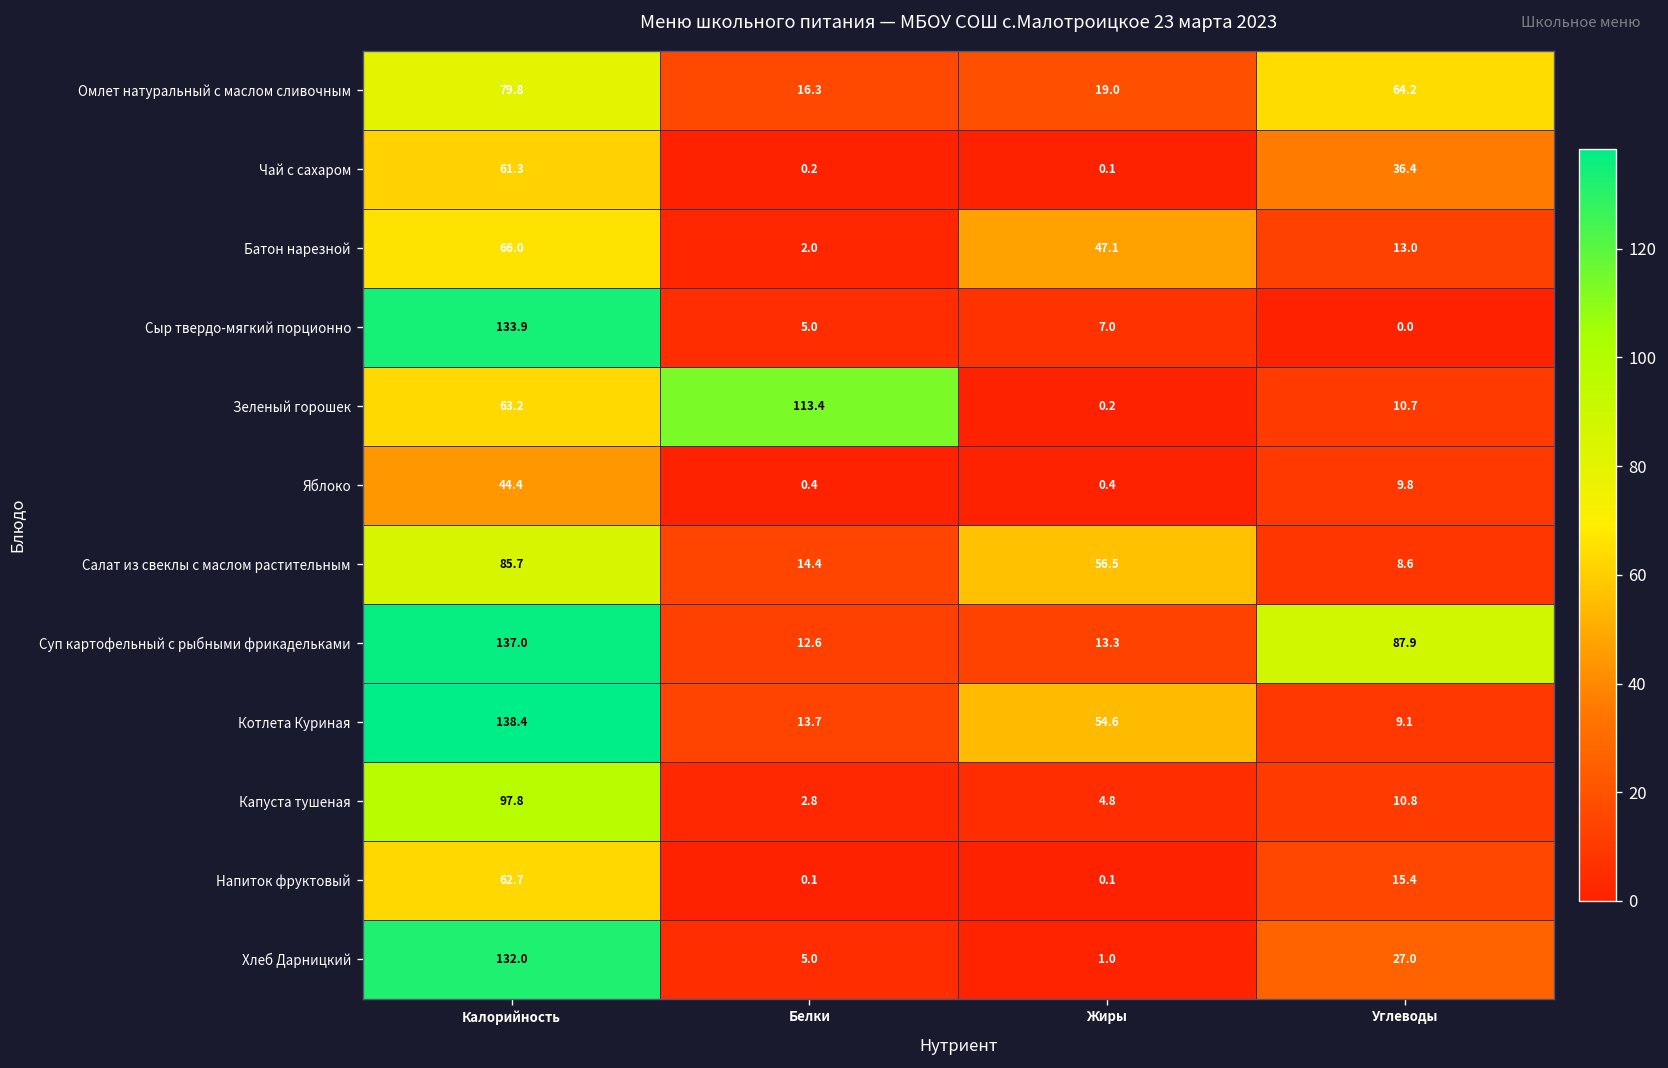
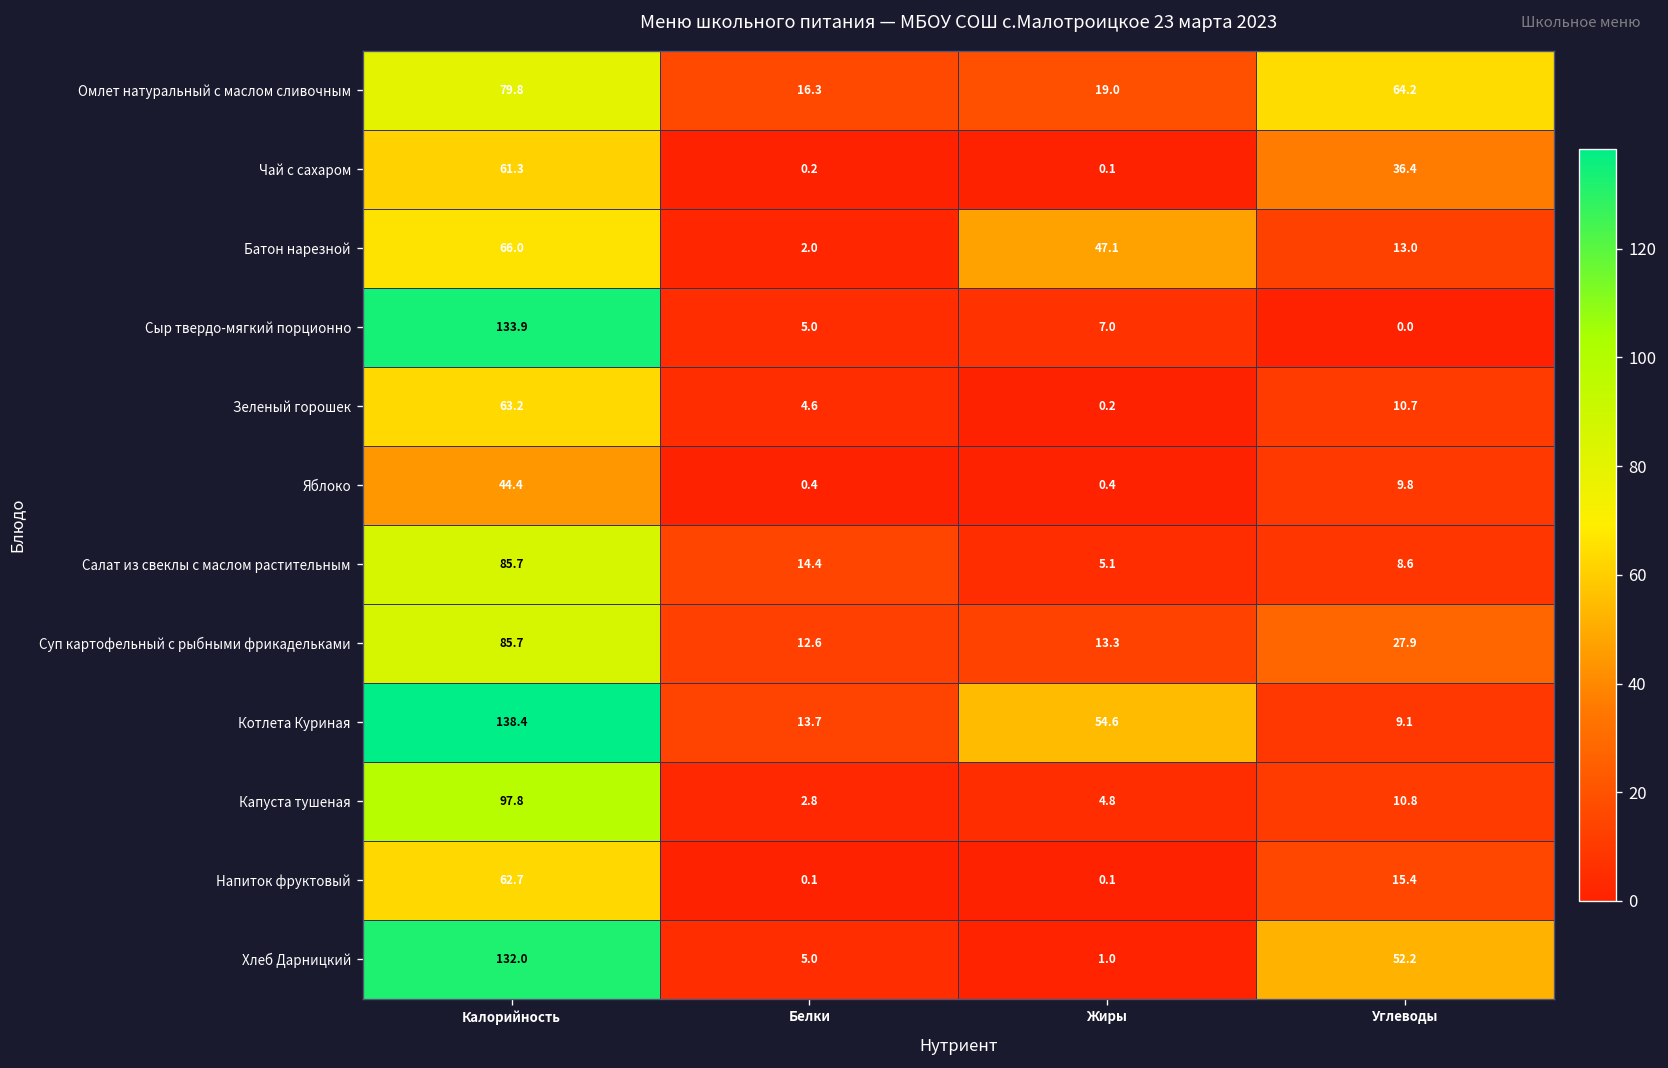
  {
    "Омлет натуральный с маслом сливочным": {
      "Калорийность": 79.8,
      "Белки": 16.3,
      "Жиры": 19.0,
      "Углеводы": 64.2
    },
    "Чай с сахаром": {
      "Калорийность": 61.3,
      "Белки": 0.2,
      "Жиры": 0.1,
      "Углеводы": 36.4
    },
    "Батон нарезной": {
      "Калорийность": 66.0,
      "Белки": 2.0,
      "Жиры": 47.1,
      "Углеводы": 13.0
    },
    "Сыр твердо-мягкий порционно": {
      "Калорийность": 133.9,
      "Белки": 5.0,
      "Жиры": 7.0,
      "Углеводы": 0.0
    },
    "Зеленый горошек": {
      "Калорийность": 63.2,
-     "Белки": 113.4,
+     "Белки": 4.6,
      "Жиры": 0.2,
      "Углеводы": 10.7
    },
    "Яблоко": {
      "Калорийность": 44.4,
      "Белки": 0.4,
      "Жиры": 0.4,
      "Углеводы": 9.8
    },
    "Салат из свеклы с маслом растительным": {
      "Калорийность": 85.7,
      "Белки": 14.4,
-     "Жиры": 56.5,
+     "Жиры": 5.1,
      "Углеводы": 8.6
    },
    "Суп картофельный с рыбными фрикадельками": {
-     "Калорийность": 137.0,
+     "Калорийность": 85.7,
      "Белки": 12.6,
      "Жиры": 13.3,
-     "Углеводы": 87.9
+     "Углеводы": 27.9
    },
    "Котлета Куриная": {
      "Калорийность": 138.4,
      "Белки": 13.7,
      "Жиры": 54.6,
      "Углеводы": 9.1
    },
    "Капуста тушеная": {
      "Калорийность": 97.8,
      "Белки": 2.8,
      "Жиры": 4.8,
      "Углеводы": 10.8
    },
    "Напиток фруктовый": {
      "Калорийность": 62.7,
      "Белки": 0.1,
      "Жиры": 0.1,
      "Углеводы": 15.4
    },
    "Хлеб Дарницкий": {
      "Калорийность": 132.0,
      "Белки": 5.0,
      "Жиры": 1.0,
-     "Углеводы": 27.0
+     "Углеводы": 52.2
    }
  }
